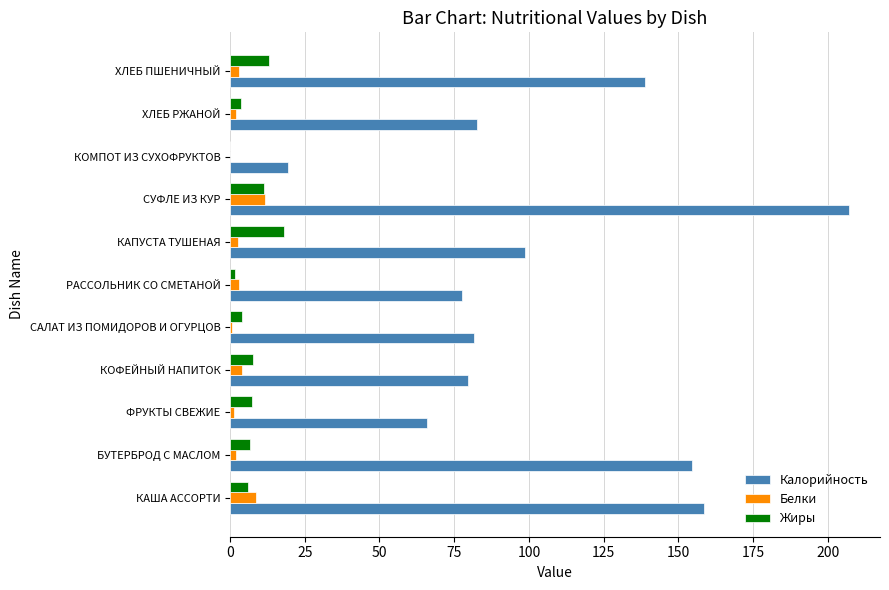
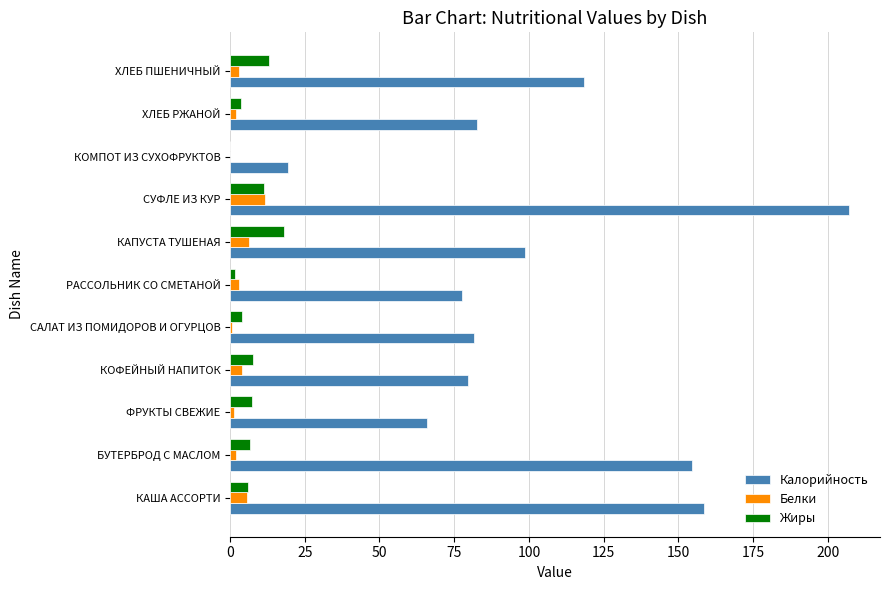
  {
    "Калорийность": {
-     "ХЛЕБ ПШЕНИЧНЫЙ": 139,
+     "ХЛЕБ ПШЕНИЧНЫЙ": 118,
      "ХЛЕБ РЖАНОЙ": 83,
      "КОМПОТ ИЗ СУХОФРУКТОВ": 19,
      "СУФЛЕ ИЗ КУР": 207,
      "КАПУСТА ТУШЕНАЯ": 99,
      "РАССОЛЬНИК СО СМЕТАНОЙ": 78,
      "САЛАТ ИЗ ПОМИДОРОВ И ОГУРЦОВ": 82,
      "КОФЕЙНЫЙ НАПИТОК": 80,
      "ФРУКТЫ СВЕЖИЕ": 66,
      "БУТЕРБРОД С МАСЛОМ": 155,
      "КАША АССОРТИ": 159
    },
    "Белки": {
      "ХЛЕБ ПШЕНИЧНЫЙ": 3,
      "ХЛЕБ РЖАНОЙ": 2,
      "КОМПОТ ИЗ СУХОФРУКТОВ": 0,
      "СУФЛЕ ИЗ КУР": 12,
-     "КАПУСТА ТУШЕНАЯ": 3,
+     "КАПУСТА ТУШЕНАЯ": 6,
      "РАССОЛЬНИК СО СМЕТАНОЙ": 3,
      "КОФЕЙНЫЙ НАПИТОК": 4,
      "ФРУКТЫ СВЕЖИЕ": 1,
      "БУТЕРБРОД С МАСЛОМ": 2,
-     "КАША АССОРТИ": 9
+     "КАША АССОРТИ": 6
    },
    "Жиры": {
      "ХЛЕБ ПШЕНИЧНЫЙ": 13,
      "ХЛЕБ РЖАНОЙ": 4,
      "КОМПОТ ИЗ СУХОФРУКТОВ": 0,
      "СУФЛЕ ИЗ КУР": 11,
      "КАПУСТА ТУШЕНАЯ": 18,
      "РАССОЛЬНИК СО СМЕТАНОЙ": 2,
      "САЛАТ ИЗ ПОМИДОРОВ И ОГУРЦОВ": 4,
      "КОФЕЙНЫЙ НАПИТОК": 8,
      "ФРУКТЫ СВЕЖИЕ": 7,
      "БУТЕРБРОД С МАСЛОМ": 7,
      "КАША АССОРТИ": 6
    }
  }
